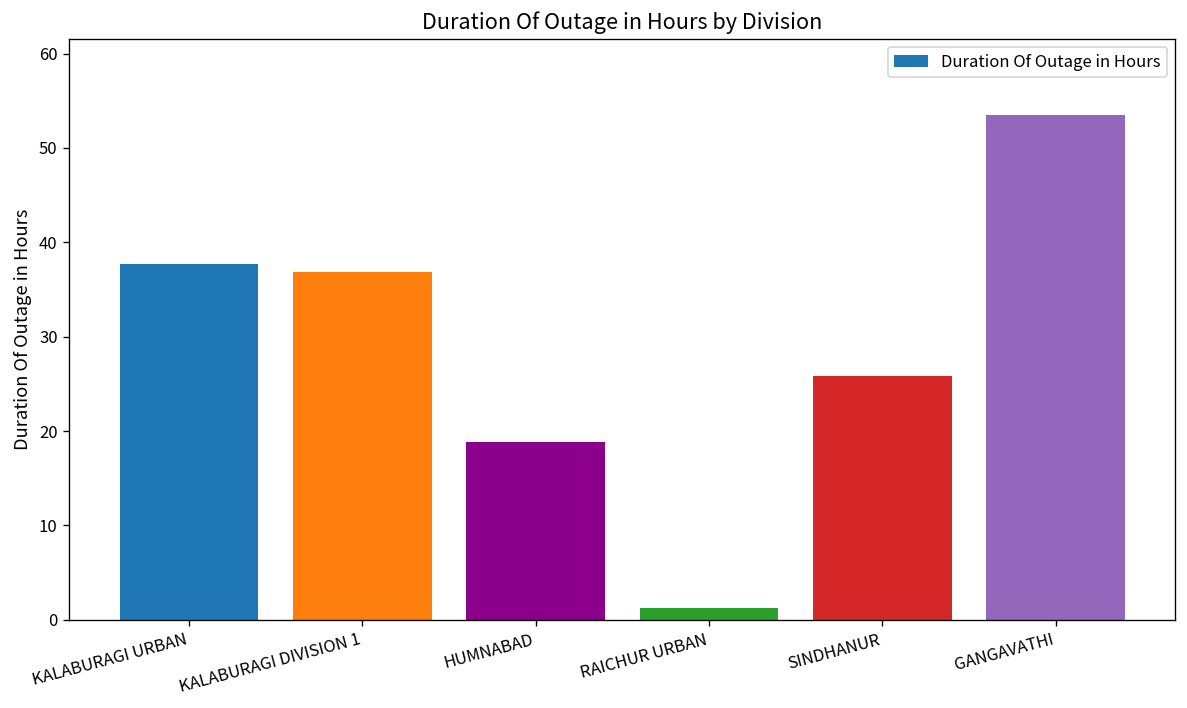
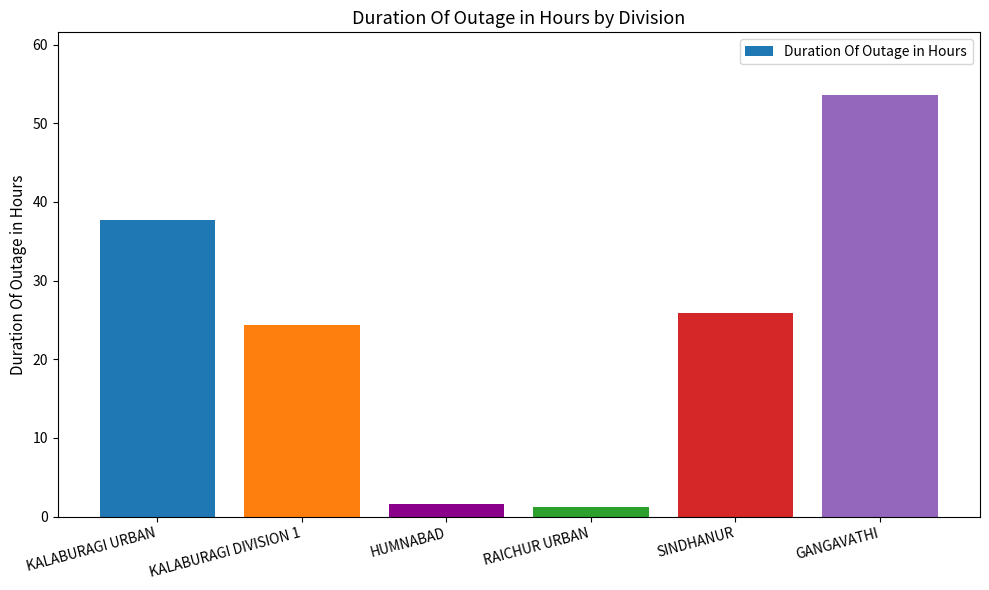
  {
    "KALABURAGI URBAN": 38,
-   "KALABURAGI DIVISION 1": 37,
-   "HUMNABAD": 19,
+   "KALABURAGI DIVISION 1": 24,
+   "HUMNABAD": 2,
    "RAICHUR URBAN": 1,
    "SINDHANUR": 26,
    "GANGAVATHI": 54
  }
